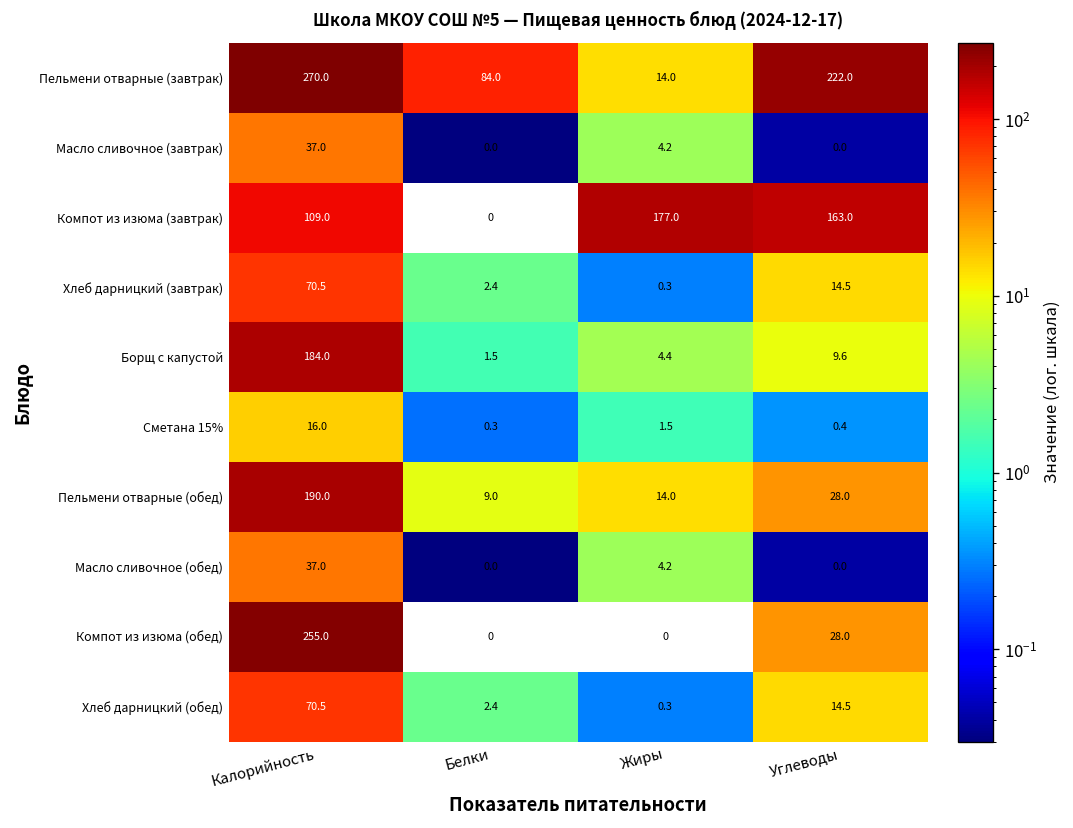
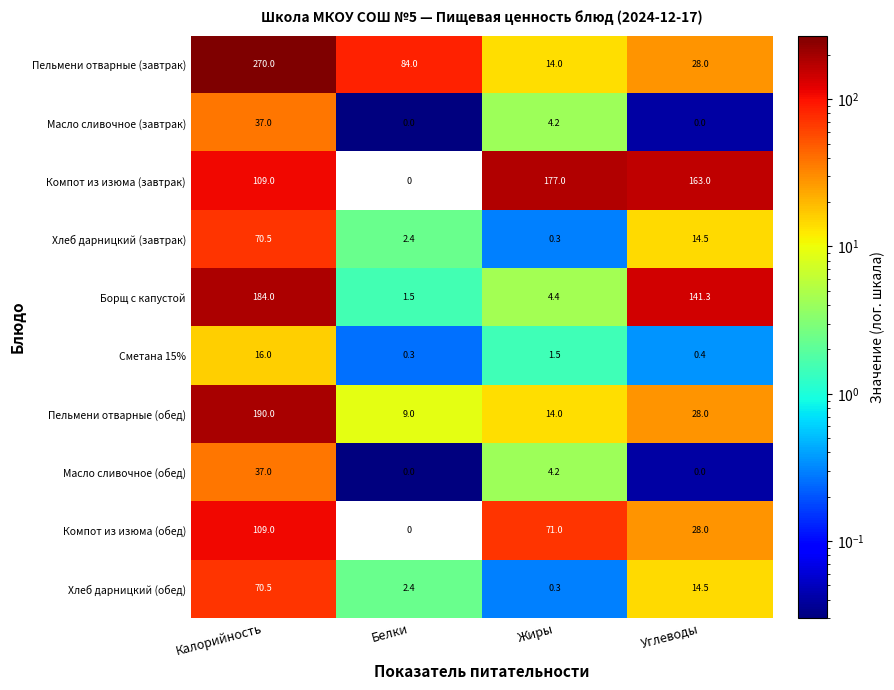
  {
    "Пельмени отварные (завтрак)": {
      "Калорийность": 270.0,
      "Белки": 84.0,
      "Жиры": 14.0,
-     "Углеводы": 222.0
+     "Углеводы": 28.0
    },
    "Масло сливочное (завтрак)": {
      "Калорийность": 37.0,
      "Белки": 0.0,
      "Жиры": 4.2,
      "Углеводы": 0.0
    },
    "Компот из изюма (завтрак)": {
      "Калорийность": 109.0,
      "Белки": 0,
      "Жиры": 177.0,
      "Углеводы": 163.0
    },
    "Хлеб дарницкий (завтрак)": {
      "Калорийность": 70.5,
      "Белки": 2.4,
      "Жиры": 0.3,
      "Углеводы": 14.5
    },
    "Борщ с капустой": {
      "Калорийность": 184.0,
      "Белки": 1.5,
      "Жиры": 4.4,
-     "Углеводы": 9.6
+     "Углеводы": 141.3
    },
    "Сметана 15%": {
      "Калорийность": 16.0,
      "Белки": 0.3,
      "Жиры": 1.5,
      "Углеводы": 0.4
    },
    "Пельмени отварные (обед)": {
      "Калорийность": 190.0,
      "Белки": 9.0,
      "Жиры": 14.0,
      "Углеводы": 28.0
    },
    "Масло сливочное (обед)": {
      "Калорийность": 37.0,
      "Белки": 0.0,
      "Жиры": 4.2,
      "Углеводы": 0.0
    },
    "Компот из изюма (обед)": {
-     "Калорийность": 255.0,
+     "Калорийность": 109.0,
      "Белки": 0,
-     "Жиры": 0,
+     "Жиры": 71.0,
      "Углеводы": 28.0
    },
    "Хлеб дарницкий (обед)": {
      "Калорийность": 70.5,
      "Белки": 2.4,
      "Жиры": 0.3,
      "Углеводы": 14.5
    }
  }
